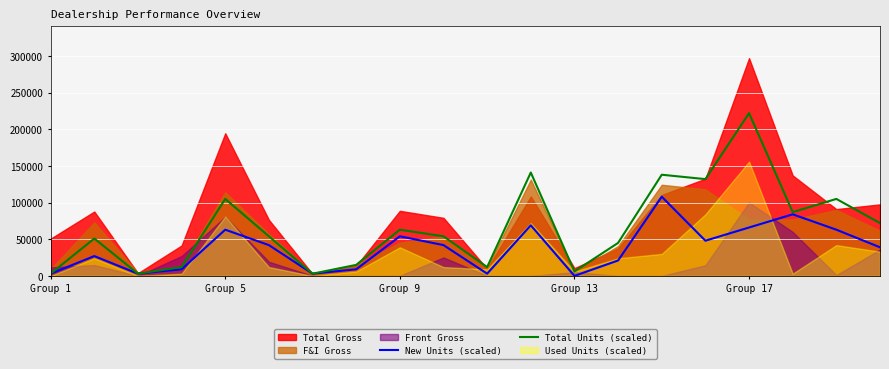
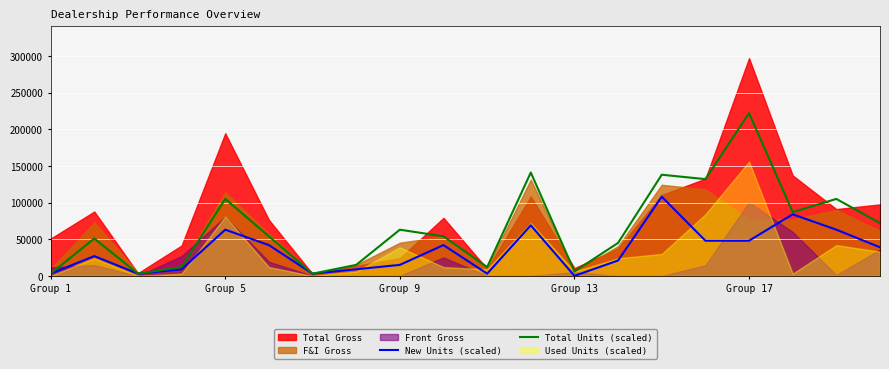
  {
    "Total Gross": {
      "Group 1": 50000,
      "Group 5": 190000,
-     "Group 9": 90000,
+     "Group 9": 20000,
      "Group 13": 10000,
      "Group 17": 300000
    },
    "New Units (scaled)": {
      "Group 5": 60000,
-     "Group 9": 50000,
+     "Group 9": 20000,
      "Group 13": 0,
-     "Group 17": 70000
+     "Group 17": 50000
    },
    "Total Units (scaled)": {
      "Group 5": 110000,
      "Group 9": 60000,
      "Group 17": 220000
    },
    "F&I Gross": {
      "Group 5": 110000,
      "Group 9": 50000,
      "Group 17": 80000
    },
    "Front Gross": {
      "Group 17": 100000
    },
    "Used Units (scaled)": {
      "Group 9": 40000,
      "Group 17": 160000
    }
  }
